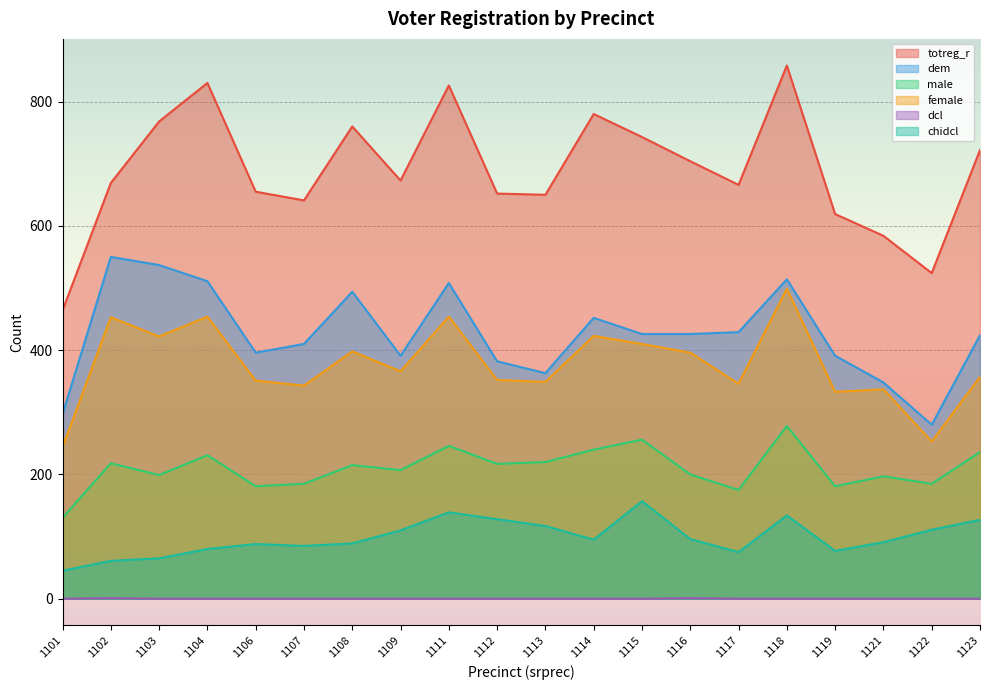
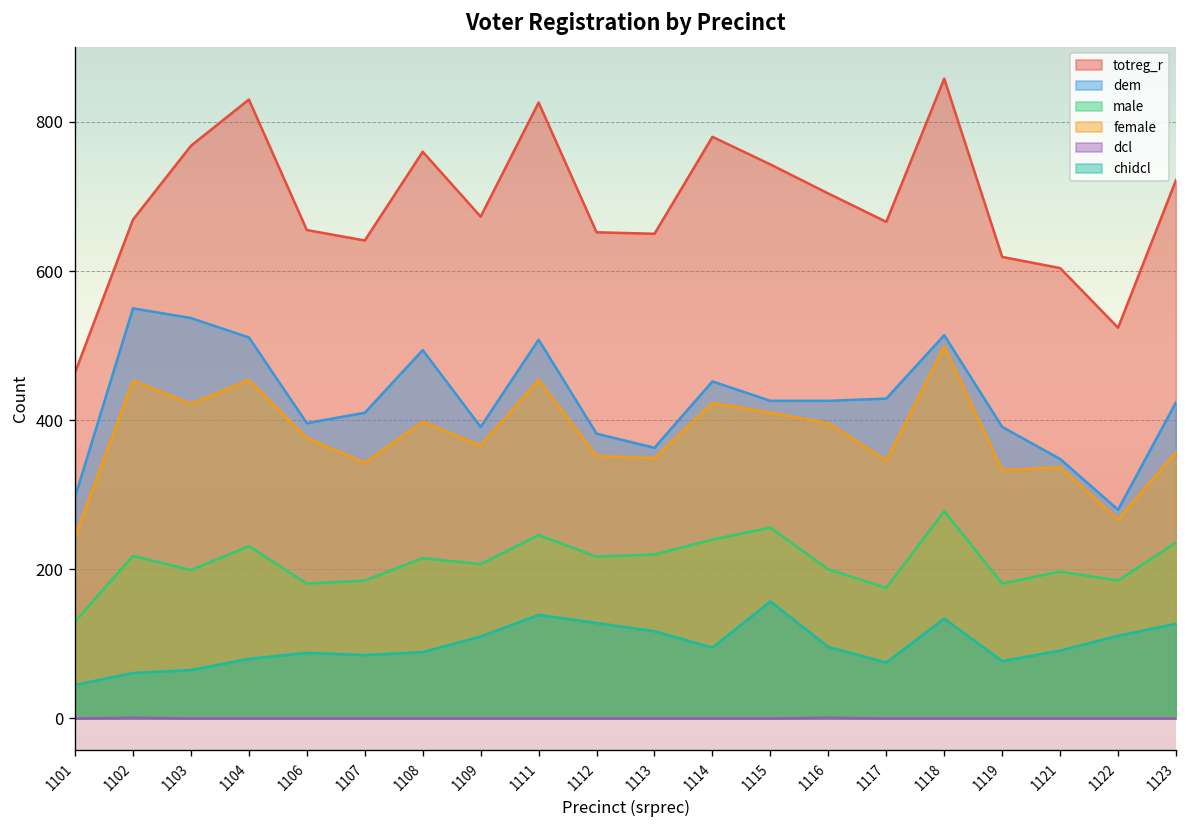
  {
    "totreg_r": {
      "1101": 460,
      "1102": 670,
      "1103": 770,
      "1104": 830,
      "1106": 660,
      "1107": 640,
      "1108": 760,
      "1109": 670,
      "1111": 830,
      "1112": 650,
      "1113": 650,
      "1114": 780,
      "1115": 740,
      "1116": 700,
      "1117": 670,
      "1118": 860,
      "1119": 620,
-     "1121": 580,
+     "1121": 600,
      "1122": 520,
      "1123": 720
    },
    "female": {
      "1101": 240,
      "1102": 450,
      "1103": 420,
      "1104": 450,
-     "1106": 350,
+     "1106": 380,
      "1107": 340,
      "1108": 400,
      "1109": 370,
      "1111": 450,
      "1112": 350,
      "1113": 350,
      "1114": 420,
      "1115": 410,
      "1116": 400,
      "1117": 350,
      "1118": 500,
      "1119": 330,
      "1121": 340,
-     "1122": 250,
+     "1122": 270,
      "1123": 360
    },
    "dcl": {
      "1101": 0,
      "1102": 0,
      "1103": 0,
      "1104": 0,
      "1106": 0,
      "1107": 0,
      "1108": 0,
      "1109": 0,
      "1111": 0,
      "1112": 0,
      "1113": 0,
      "1114": 0,
      "1115": 0,
      "1116": 0,
      "1117": 0,
      "1118": 0,
      "1119": 0,
      "1121": 0,
      "1122": 0,
      "1123": 0
    }
  }
